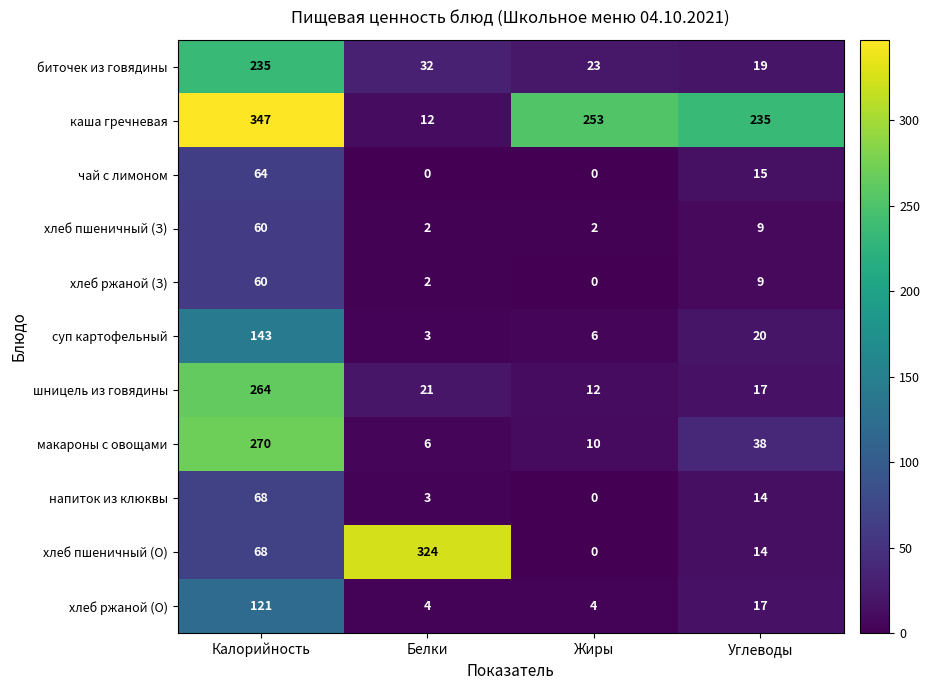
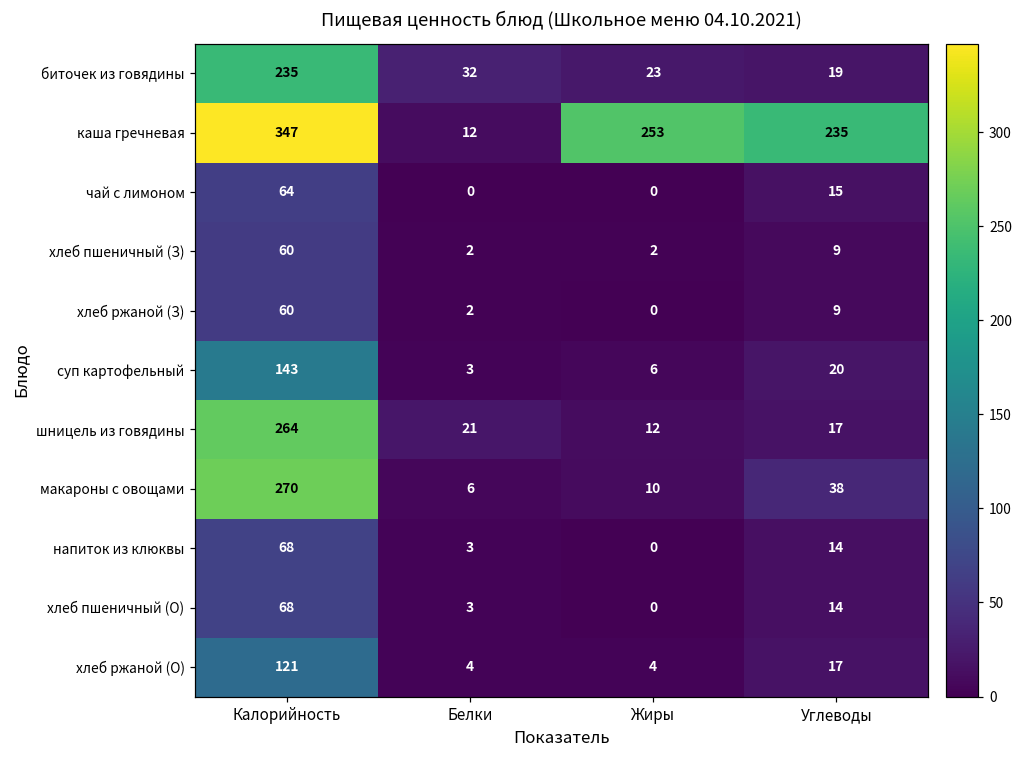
  {
    "биточек из говядины": {
      "Калорийность": 235,
      "Белки": 32,
      "Жиры": 23,
      "Углеводы": 19
    },
    "каша гречневая": {
      "Калорийность": 347,
      "Белки": 12,
      "Жиры": 253,
      "Углеводы": 235
    },
    "чай с лимоном": {
      "Калорийность": 64,
      "Белки": 0,
      "Жиры": 0,
      "Углеводы": 15
    },
    "хлеб пшеничный (З)": {
      "Калорийность": 60,
      "Белки": 2,
      "Жиры": 2,
      "Углеводы": 9
    },
    "хлеб ржаной (З)": {
      "Калорийность": 60,
      "Белки": 2,
      "Жиры": 0,
      "Углеводы": 9
    },
    "суп картофельный": {
      "Калорийность": 143,
      "Белки": 3,
      "Жиры": 6,
      "Углеводы": 20
    },
    "шницель из говядины": {
      "Калорийность": 264,
      "Белки": 21,
      "Жиры": 12,
      "Углеводы": 17
    },
    "макароны с овощами": {
      "Калорийность": 270,
      "Белки": 6,
      "Жиры": 10,
      "Углеводы": 38
    },
    "напиток из клюквы": {
      "Калорийность": 68,
      "Белки": 3,
      "Жиры": 0,
      "Углеводы": 14
    },
    "хлеб пшеничный (О)": {
      "Калорийность": 68,
-     "Белки": 324,
+     "Белки": 3,
      "Жиры": 0,
      "Углеводы": 14
    },
    "хлеб ржаной (О)": {
      "Калорийность": 121,
      "Белки": 4,
      "Жиры": 4,
      "Углеводы": 17
    }
  }
